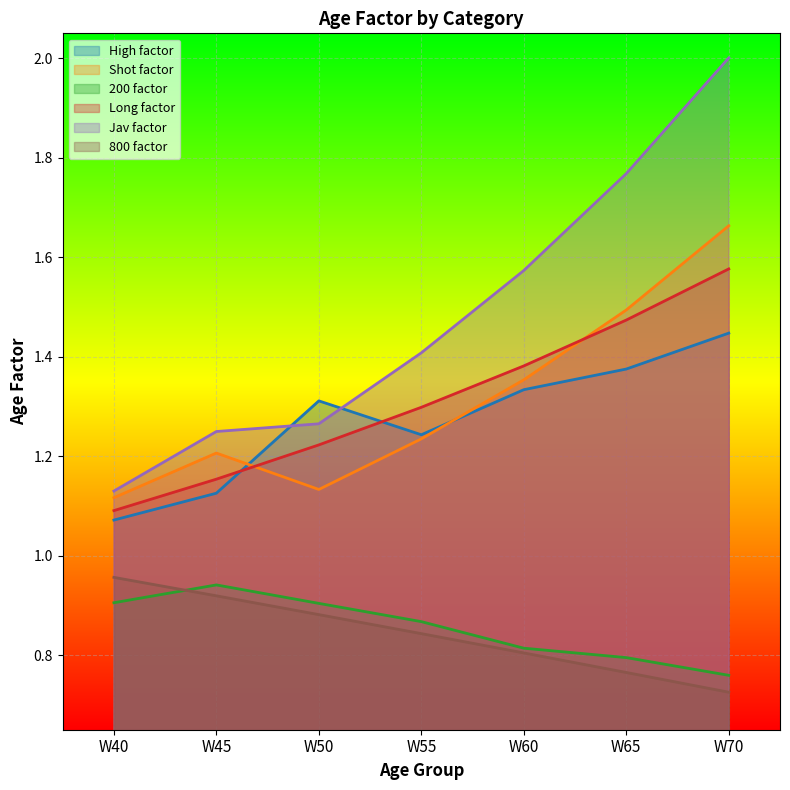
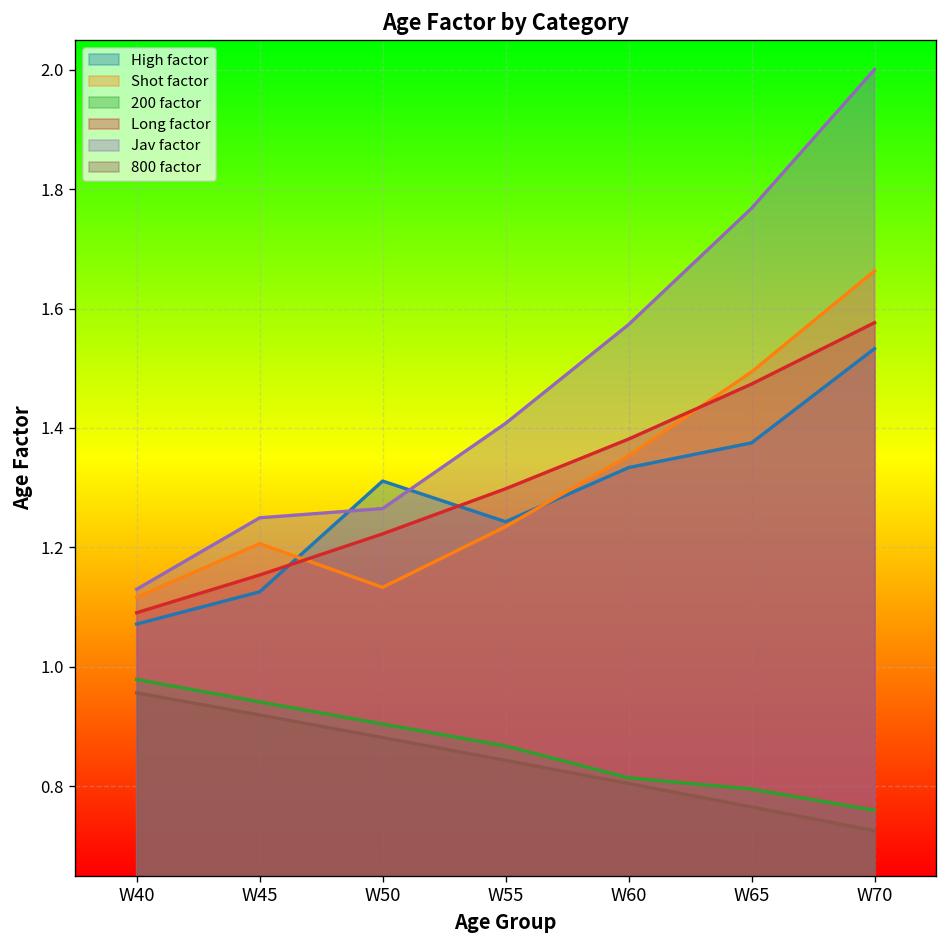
  {
    "High factor": {
      "W40": 1.07,
      "W45": 1.13,
      "W50": 1.31,
      "W55": 1.24,
      "W60": 1.33,
      "W65": 1.38,
-     "W70": 1.45
+     "W70": 1.53
    },
    "200 factor": {
-     "W40": 0.91,
+     "W40": 0.98,
      "W45": 0.94,
      "W50": 0.90,
      "W55": 0.87,
      "W60": 0.81,
      "W65": 0.80,
      "W70": 0.76
    },
    "Jav factor": {
      "W40": 1.13,
      "W45": 1.25,
      "W50": 1.27,
      "W55": 1.41,
      "W60": 1.57,
      "W65": 1.77,
      "W70": 2.00
    }
  }
